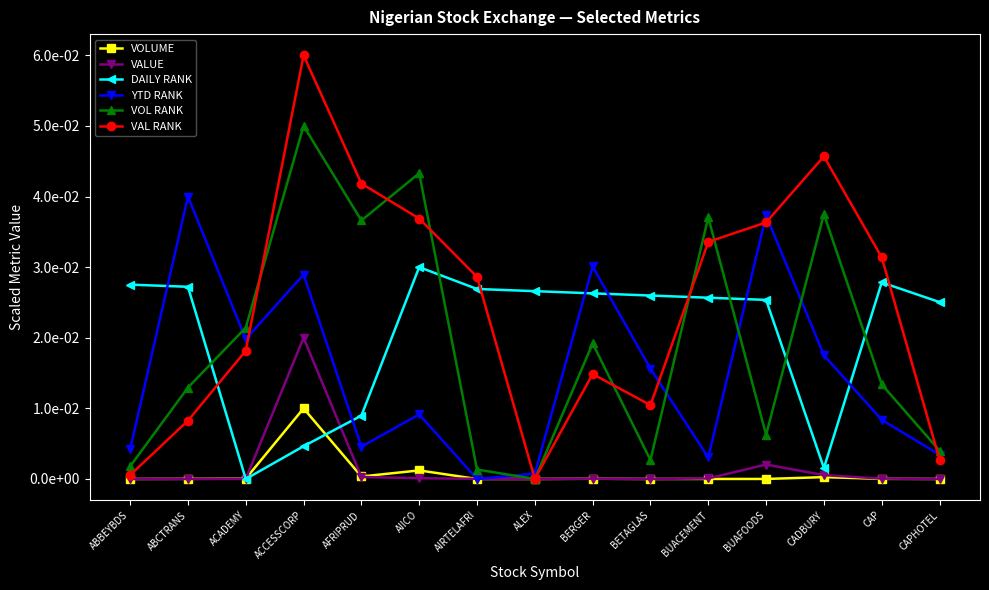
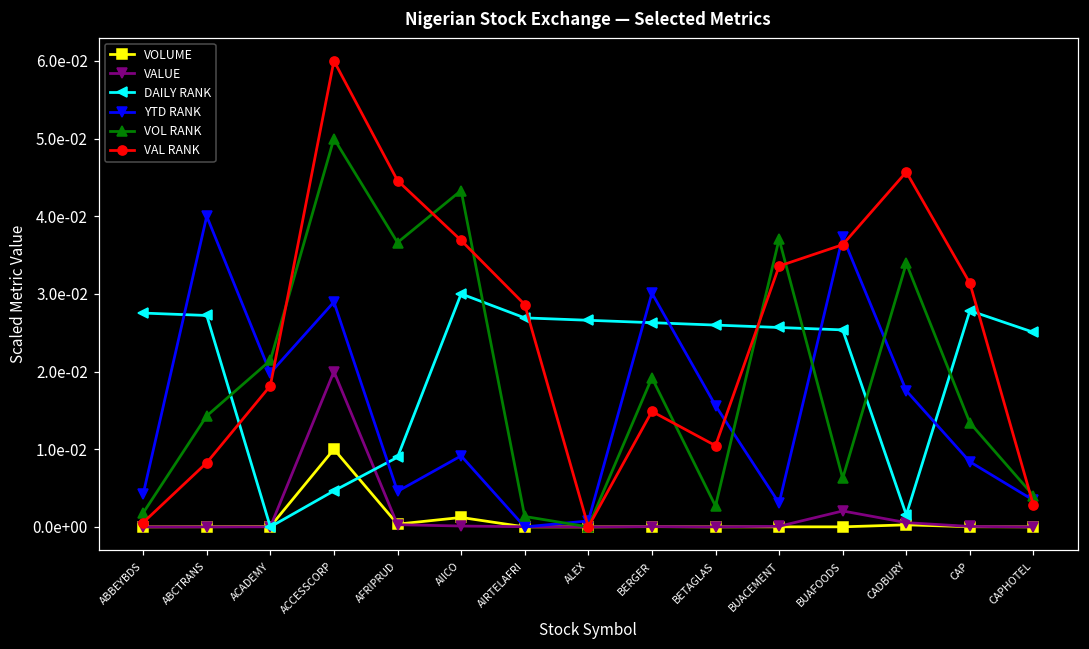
  {
    "VOLUME": {
      "ACCESSCORP": 0.010,
      "AIICO": 0.001,
      "BUAFOODS": 0.000
    },
    "VALUE": {
      "ACCESSCORP": 0.020,
      "AIICO": 0.000,
      "BUAFOODS": 0.002
    },
    "DAILY RANK": {
      "ABBEYBDS": 0.028,
      "ABCTRANS": 0.027,
      "ACCESSCORP": 0.005,
      "AFRIPRUD": 0.009,
      "AIICO": 0.030,
      "AIRTELAFRI": 0.027,
      "ALEX": 0.027,
      "BERGER": 0.026,
      "BETAGLAS": 0.026,
      "BUACEMENT": 0.026,
      "BUAFOODS": 0.025,
      "CADBURY": 0.002,
      "CAP": 0.028,
      "CAPHOTEL": 0.025
    },
    "YTD RANK": {
      "ABBEYBDS": 0.004,
      "ABCTRANS": 0.040,
      "ACADEMY": 0.020,
      "ACCESSCORP": 0.029,
      "AFRIPRUD": 0.005,
      "AIICO": 0.009,
      "ALEX": 0.001,
      "BERGER": 0.030,
      "BETAGLAS": 0.016,
      "BUACEMENT": 0.003,
      "BUAFOODS": 0.037,
      "CADBURY": 0.018,
      "CAP": 0.008,
      "CAPHOTEL": 0.003
    },
    "VOL RANK": {
      "ABBEYBDS": 0.002,
-     "ABCTRANS": 0.013,
+     "ABCTRANS": 0.014,
      "ACADEMY": 0.021,
      "ACCESSCORP": 0.050,
      "AFRIPRUD": 0.037,
      "AIICO": 0.043,
      "AIRTELAFRI": 0.001,
      "BERGER": 0.019,
      "BETAGLAS": 0.003,
      "BUACEMENT": 0.037,
      "BUAFOODS": 0.006,
-     "CADBURY": 0.037,
+     "CADBURY": 0.034,
      "CAP": 0.013,
      "CAPHOTEL": 0.004
    },
    "VAL RANK": {
      "ABBEYBDS": 0.001,
      "ABCTRANS": 0.008,
      "ACADEMY": 0.018,
      "ACCESSCORP": 0.060,
-     "AFRIPRUD": 0.042,
+     "AFRIPRUD": 0.045,
      "AIICO": 0.037,
      "AIRTELAFRI": 0.029,
      "BERGER": 0.015,
      "BETAGLAS": 0.010,
      "BUACEMENT": 0.034,
      "BUAFOODS": 0.036,
      "CADBURY": 0.046,
      "CAP": 0.031,
      "CAPHOTEL": 0.003
    }
  }
